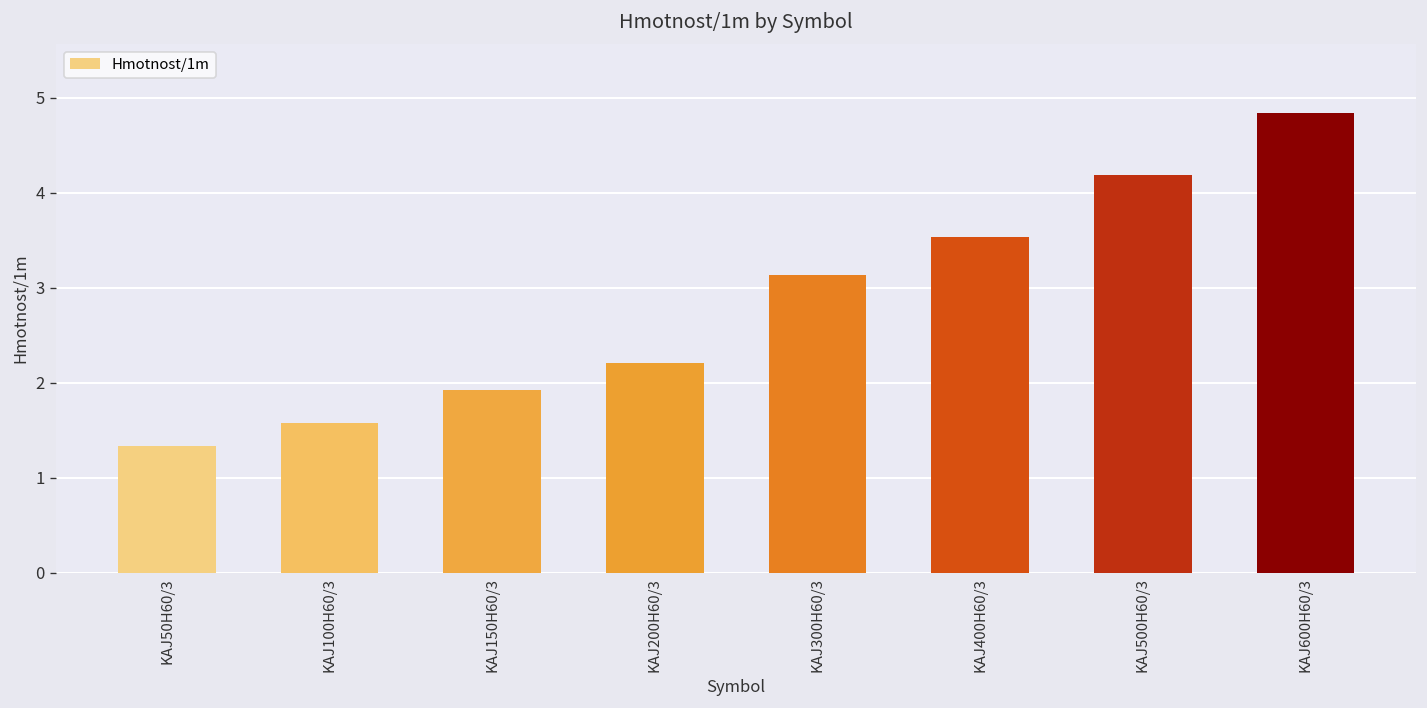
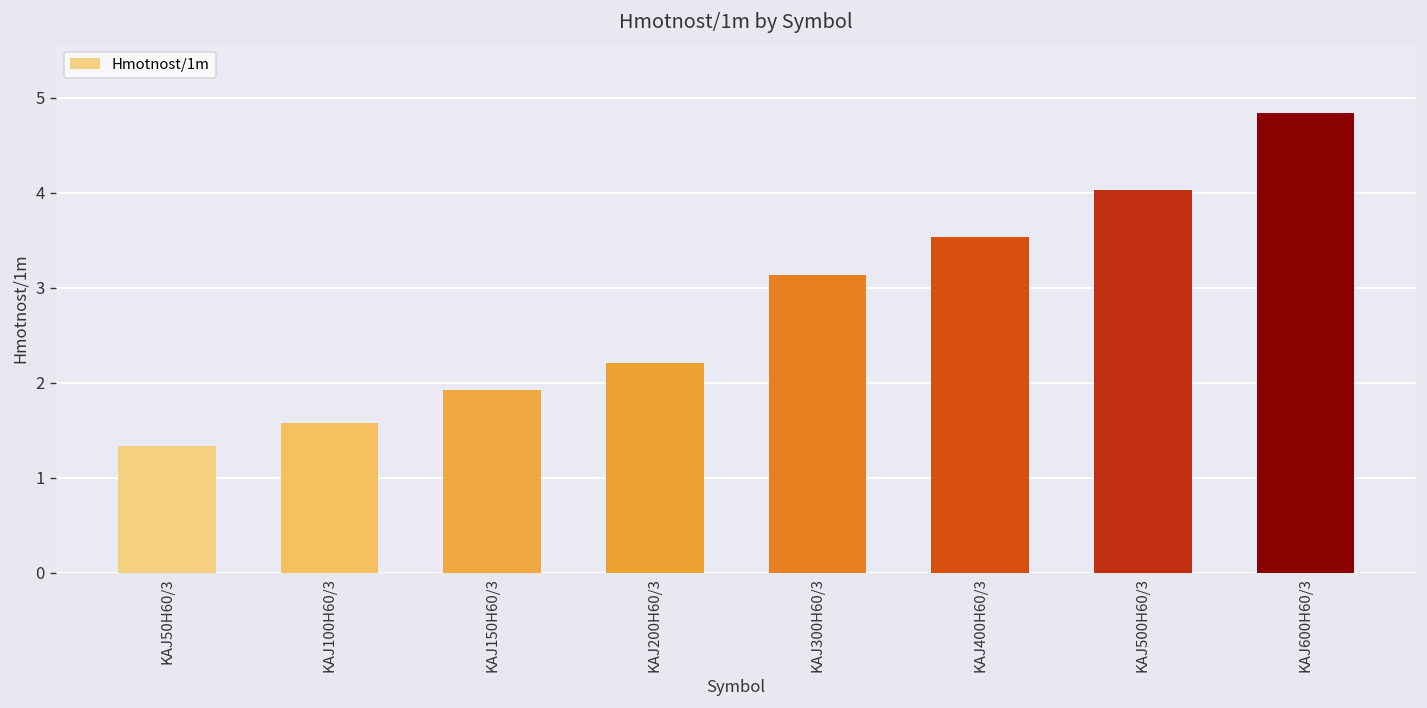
  {
    "KAJ50H60/3": 1.3,
    "KAJ100H60/3": 1.6,
    "KAJ150H60/3": 1.9,
    "KAJ200H60/3": 2.2,
    "KAJ300H60/3": 3.1,
    "KAJ400H60/3": 3.5,
-   "KAJ500H60/3": 4.2,
+   "KAJ500H60/3": 4.0,
    "KAJ600H60/3": 4.8
  }
